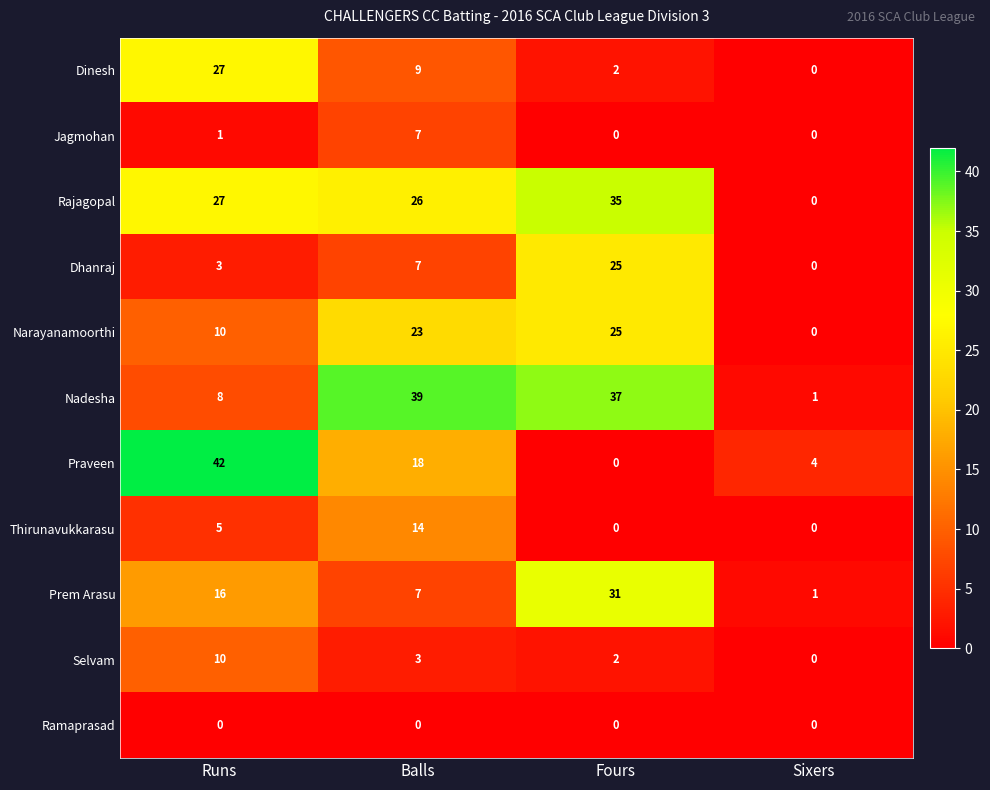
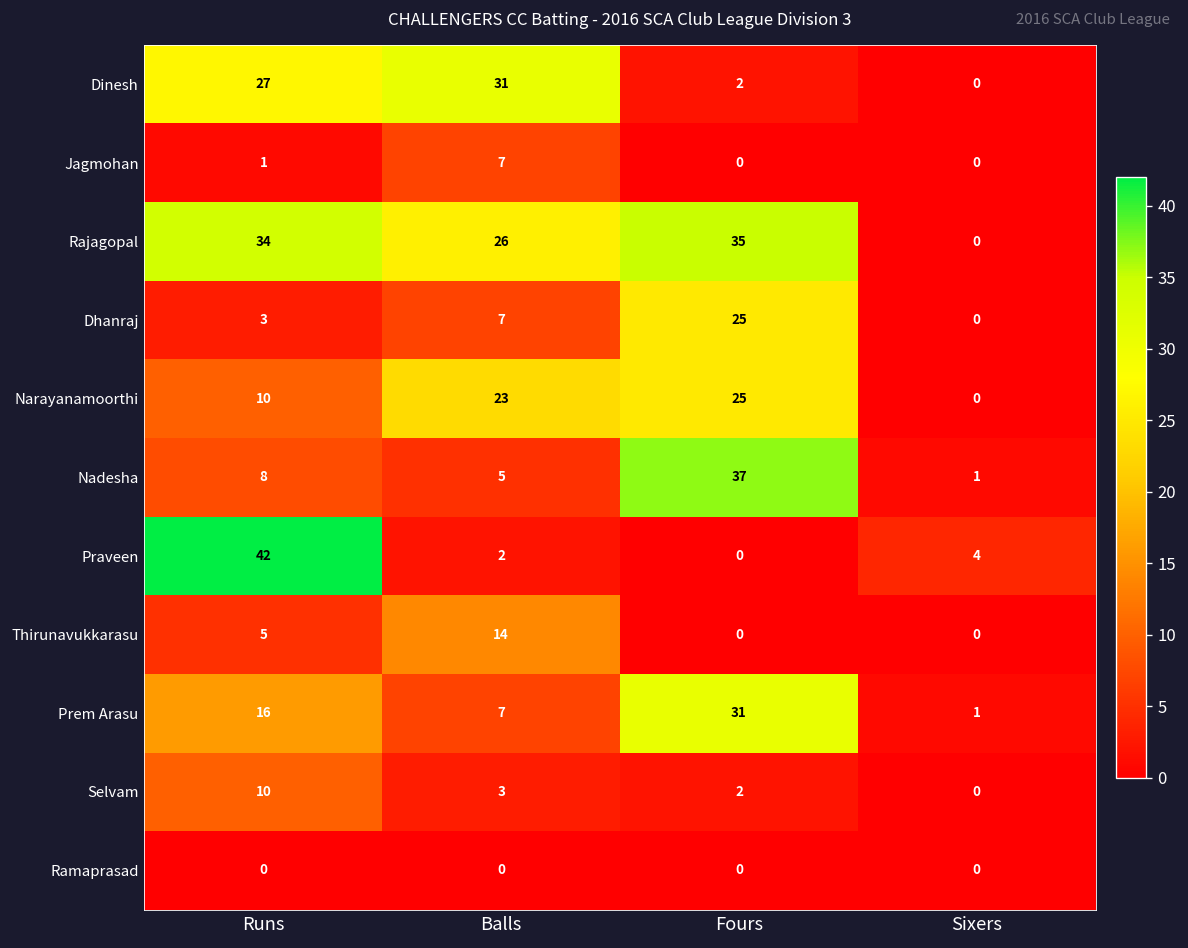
  {
    "Dinesh": {
      "Runs": 27,
-     "Balls": 9,
+     "Balls": 31,
      "Fours": 2,
      "Sixers": 0
    },
    "Jagmohan": {
      "Runs": 1,
      "Balls": 7,
      "Fours": 0,
      "Sixers": 0
    },
    "Rajagopal": {
-     "Runs": 27,
+     "Runs": 34,
      "Balls": 26,
      "Fours": 35,
      "Sixers": 0
    },
    "Dhanraj": {
      "Runs": 3,
      "Balls": 7,
      "Fours": 25,
      "Sixers": 0
    },
    "Narayanamoorthi": {
      "Runs": 10,
      "Balls": 23,
      "Fours": 25,
      "Sixers": 0
    },
    "Nadesha": {
      "Runs": 8,
-     "Balls": 39,
+     "Balls": 5,
      "Fours": 37,
      "Sixers": 1
    },
    "Praveen": {
      "Runs": 42,
-     "Balls": 18,
+     "Balls": 2,
      "Fours": 0,
      "Sixers": 4
    },
    "Thirunavukkarasu": {
      "Runs": 5,
      "Balls": 14,
      "Fours": 0,
      "Sixers": 0
    },
    "Prem Arasu": {
      "Runs": 16,
      "Balls": 7,
      "Fours": 31,
      "Sixers": 1
    },
    "Selvam": {
      "Runs": 10,
      "Balls": 3,
      "Fours": 2,
      "Sixers": 0
    },
    "Ramaprasad": {
      "Runs": 0,
      "Balls": 0,
      "Fours": 0,
      "Sixers": 0
    }
  }
